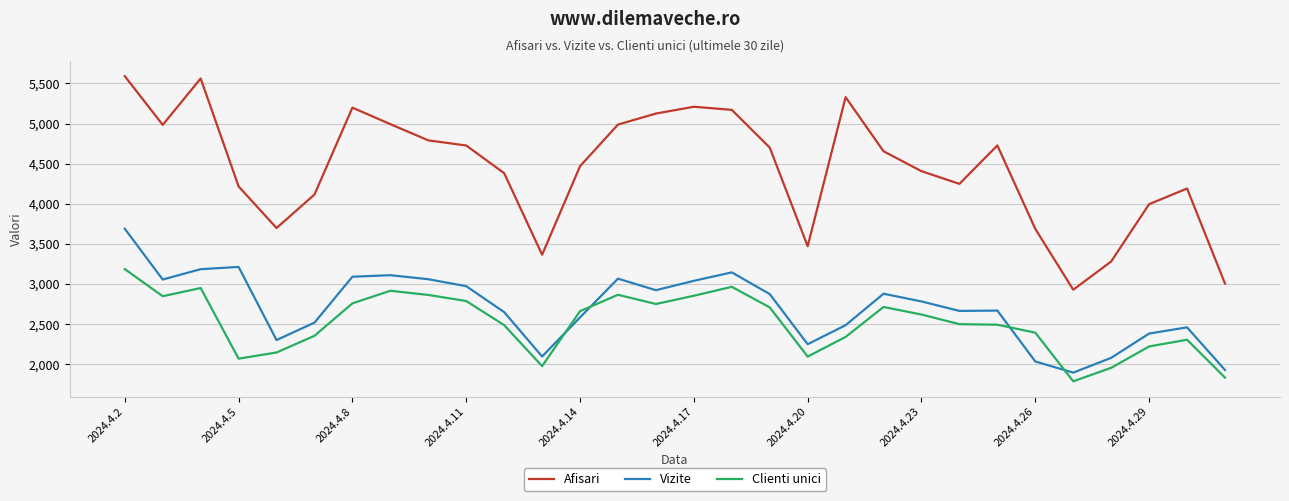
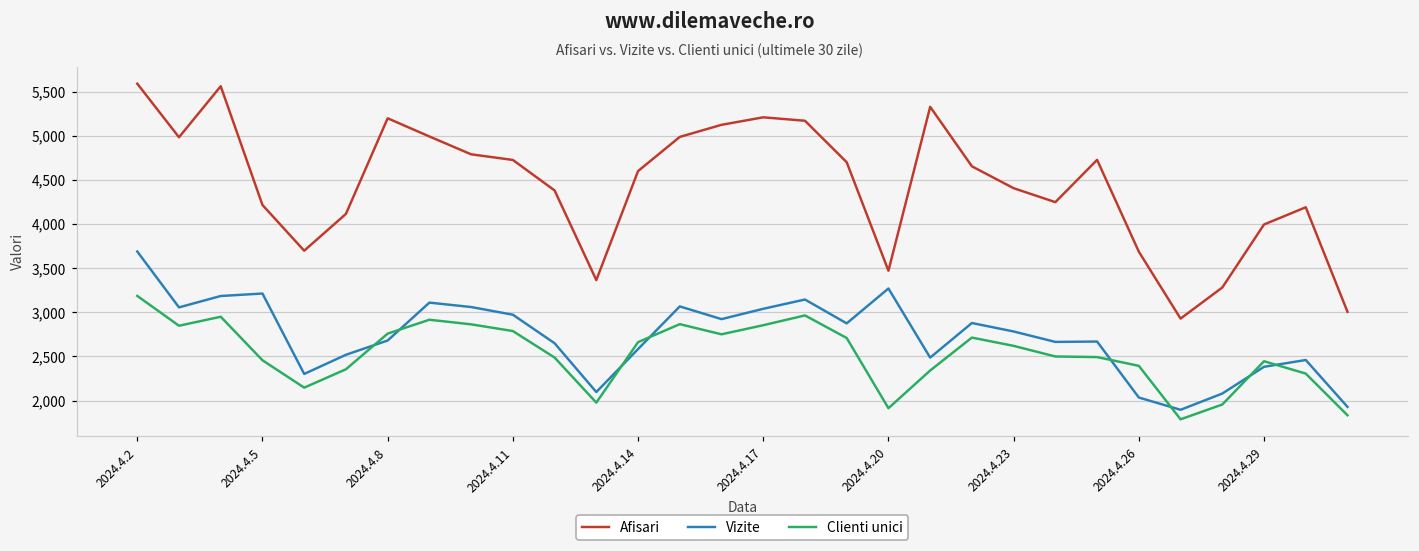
  {
    "Afisari": {
      "2024.4.2": "5,600",
      "2024.4.5": "4,200",
      "2024.4.8": "5,200",
      "2024.4.11": "4,700",
-     "2024.4.14": "4,500",
+     "2024.4.14": "4,600",
      "2024.4.17": "5,200",
      "2024.4.20": "3,500",
      "2024.4.23": "4,400",
      "2024.4.26": "3,700",
      "2024.4.29": "4,000"
    },
    "Vizite": {
      "2024.4.2": "3,700",
      "2024.4.5": "3,200",
-     "2024.4.8": "3,100",
+     "2024.4.8": "2,700",
      "2024.4.11": "3,000",
      "2024.4.14": "2,600",
      "2024.4.17": "3,000",
-     "2024.4.20": "2,300",
+     "2024.4.20": "3,300",
      "2024.4.23": "2,800",
      "2024.4.26": "2,000",
      "2024.4.29": "2,400"
    },
    "Clienti unici": {
      "2024.4.2": "3,200",
-     "2024.4.5": "2,100",
+     "2024.4.5": "2,500",
      "2024.4.8": "2,800",
      "2024.4.11": "2,800",
      "2024.4.14": "2,700",
      "2024.4.17": "2,900",
-     "2024.4.20": "2,100",
+     "2024.4.20": "1,900",
      "2024.4.23": "2,600",
      "2024.4.26": "2,400",
-     "2024.4.29": "2,200"
+     "2024.4.29": "2,400"
    }
  }
